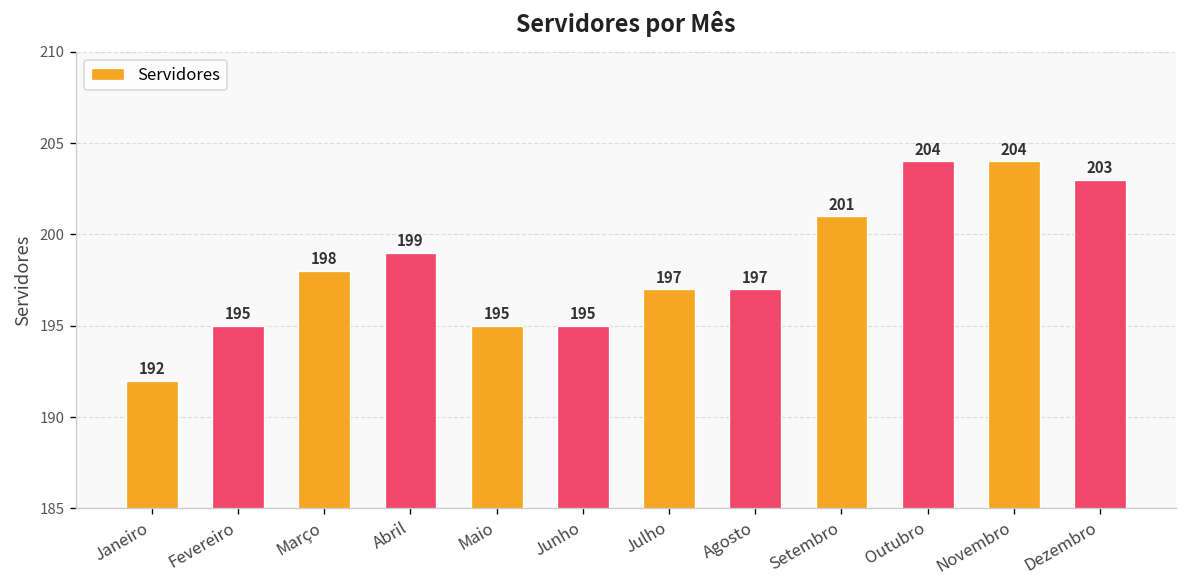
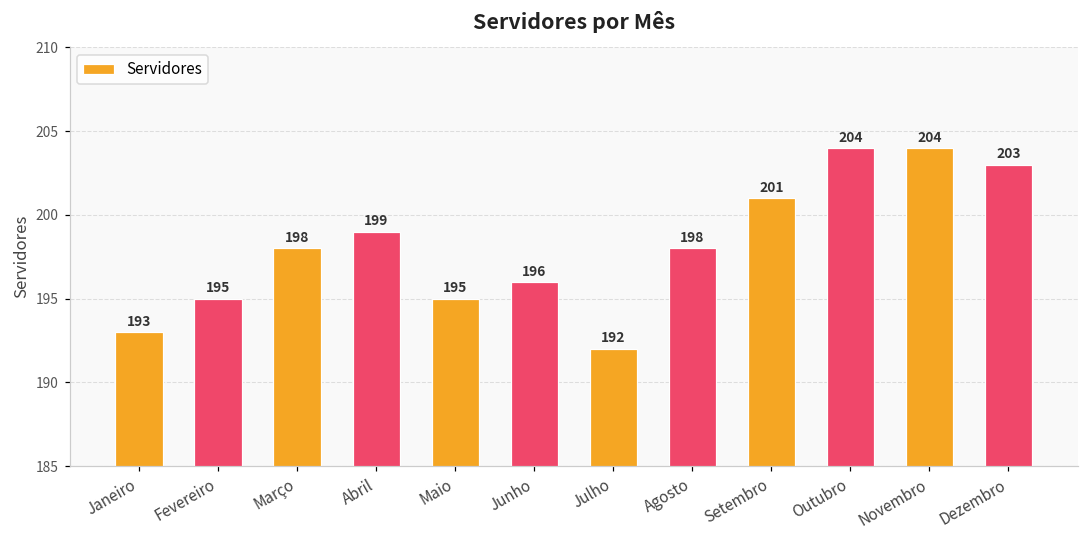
  {
-   "Janeiro": 192,
+   "Janeiro": 193,
    "Fevereiro": 195,
    "Março": 198,
    "Abril": 199,
    "Maio": 195,
-   "Junho": 195,
-   "Julho": 197,
-   "Agosto": 197,
+   "Junho": 196,
+   "Julho": 192,
+   "Agosto": 198,
    "Setembro": 201,
    "Outubro": 204,
    "Novembro": 204,
    "Dezembro": 203
  }
